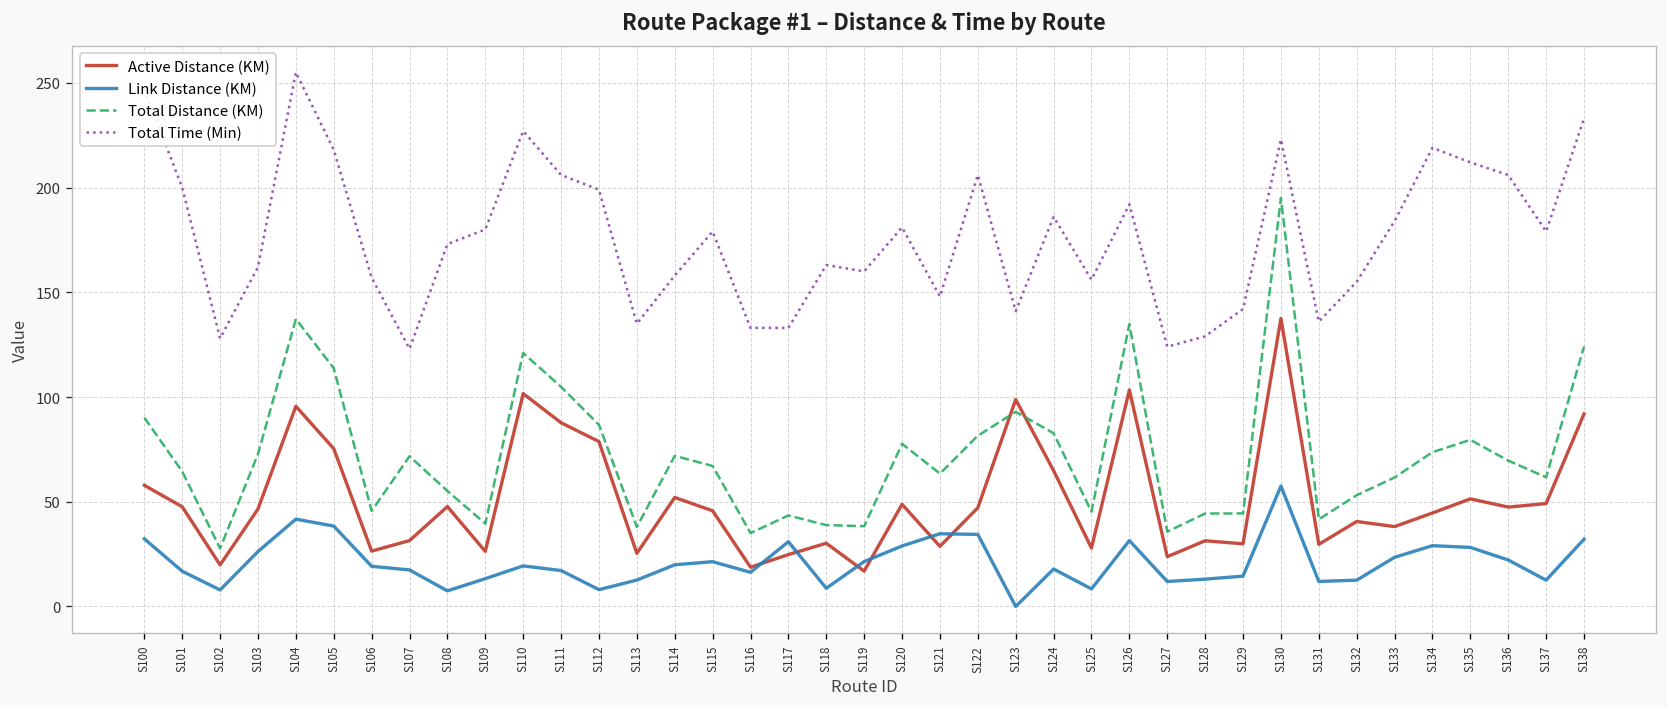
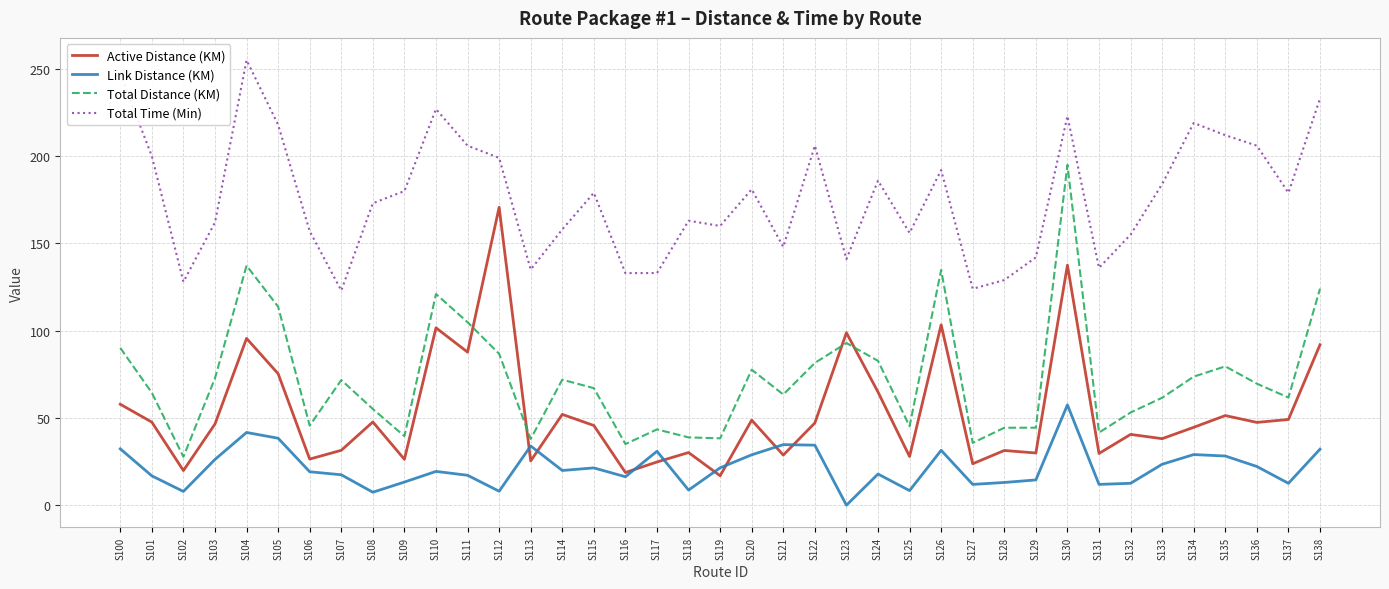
  {
    "Active Distance (KM)": {
      "S100": 58,
      "S101": 48,
      "S102": 20,
      "S103": 47,
      "S104": 96,
      "S105": 75,
      "S106": 26,
      "S107": 31,
      "S108": 48,
      "S109": 26,
      "S110": 102,
      "S111": 88,
-     "S112": 79,
+     "S112": 171,
      "S113": 25,
      "S114": 52,
      "S115": 46,
      "S116": 19,
      "S117": 25,
      "S118": 30,
      "S119": 17,
      "S120": 49,
      "S121": 29,
      "S122": 47,
      "S123": 99,
      "S124": 65,
      "S125": 28,
      "S126": 103,
      "S127": 24,
      "S128": 31,
      "S129": 30,
      "S130": 138,
      "S131": 30,
      "S132": 41,
      "S133": 38,
      "S134": 45,
      "S135": 51,
      "S136": 47,
      "S137": 49,
      "S138": 92
    },
    "Link Distance (KM)": {
      "S100": 32,
      "S101": 17,
      "S102": 8,
      "S103": 26,
      "S104": 42,
      "S105": 38,
      "S106": 19,
      "S107": 17,
      "S108": 7,
      "S109": 13,
      "S110": 19,
      "S111": 17,
      "S112": 8,
-     "S113": 13,
+     "S113": 34,
      "S114": 20,
      "S115": 21,
      "S116": 16,
      "S117": 31,
      "S118": 9,
      "S119": 21,
      "S120": 29,
      "S121": 35,
      "S122": 34,
      "S123": 0,
      "S124": 18,
      "S125": 8,
      "S126": 31,
      "S127": 12,
      "S128": 13,
      "S129": 14,
      "S130": 57,
      "S131": 12,
      "S132": 13,
      "S133": 23,
      "S134": 29,
      "S135": 28,
      "S136": 22,
      "S137": 13,
      "S138": 32
    },
    "Total Distance (KM)": {
      "S100": 90,
      "S101": 64,
      "S102": 28,
      "S103": 73,
      "S104": 137,
      "S105": 114,
      "S106": 46,
      "S107": 72,
      "S108": 55,
      "S109": 40,
      "S110": 121,
      "S111": 105,
      "S112": 87,
      "S113": 38,
      "S114": 72,
      "S115": 67,
      "S116": 35,
      "S117": 43,
      "S118": 39,
      "S119": 38,
      "S120": 78,
      "S121": 63,
      "S122": 82,
      "S123": 93,
      "S124": 83,
      "S125": 45,
      "S126": 135,
      "S127": 36,
      "S128": 44,
      "S129": 44,
      "S130": 195,
      "S131": 42,
      "S132": 53,
      "S133": 62,
      "S134": 74,
      "S135": 80,
      "S136": 70,
      "S137": 62,
      "S138": 124
    },
    "Total Time (Min)": {
      "S101": 200,
      "S102": 128,
      "S103": 162,
      "S104": 255,
      "S105": 218,
      "S106": 157,
      "S107": 123,
      "S108": 173,
      "S109": 180,
      "S110": 227,
      "S111": 206,
      "S112": 199,
      "S113": 135,
      "S114": 158,
      "S115": 179,
      "S116": 133,
      "S117": 133,
      "S118": 163,
      "S119": 160,
      "S120": 181,
      "S121": 148,
      "S122": 206,
      "S123": 141,
      "S124": 186,
      "S125": 156,
      "S126": 192,
      "S127": 124,
      "S128": 129,
      "S129": 142,
      "S130": 223,
      "S131": 136,
      "S132": 155,
      "S133": 184,
      "S134": 219,
      "S135": 212,
      "S136": 206,
      "S137": 179,
      "S138": 233
    }
  }
